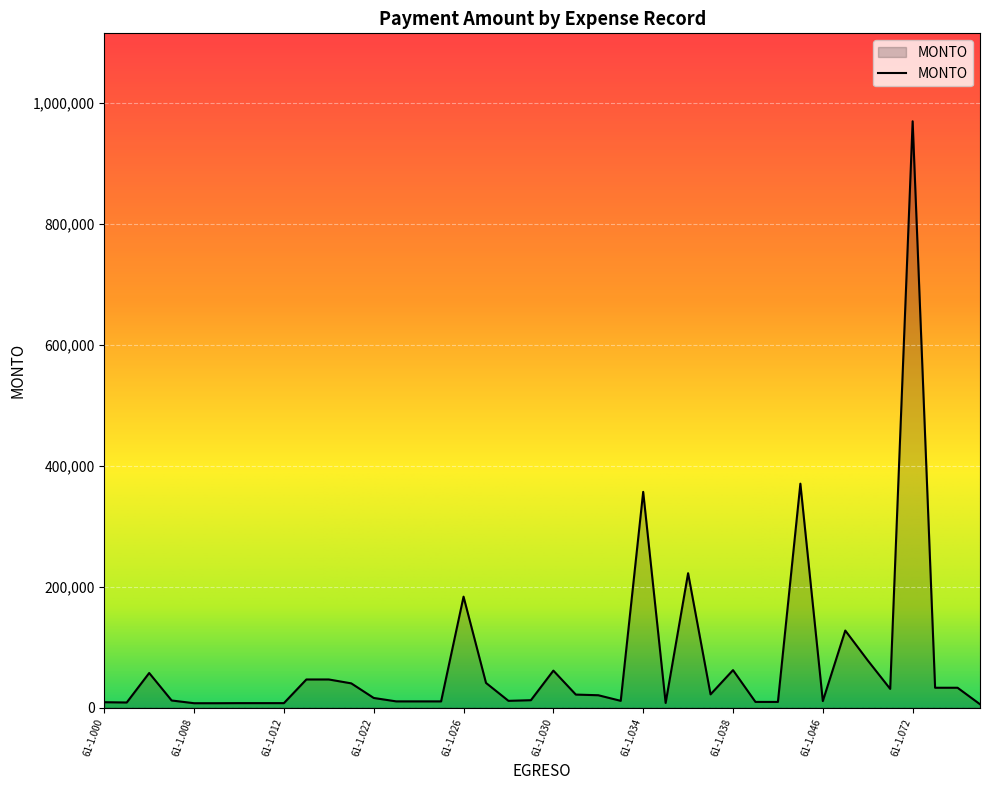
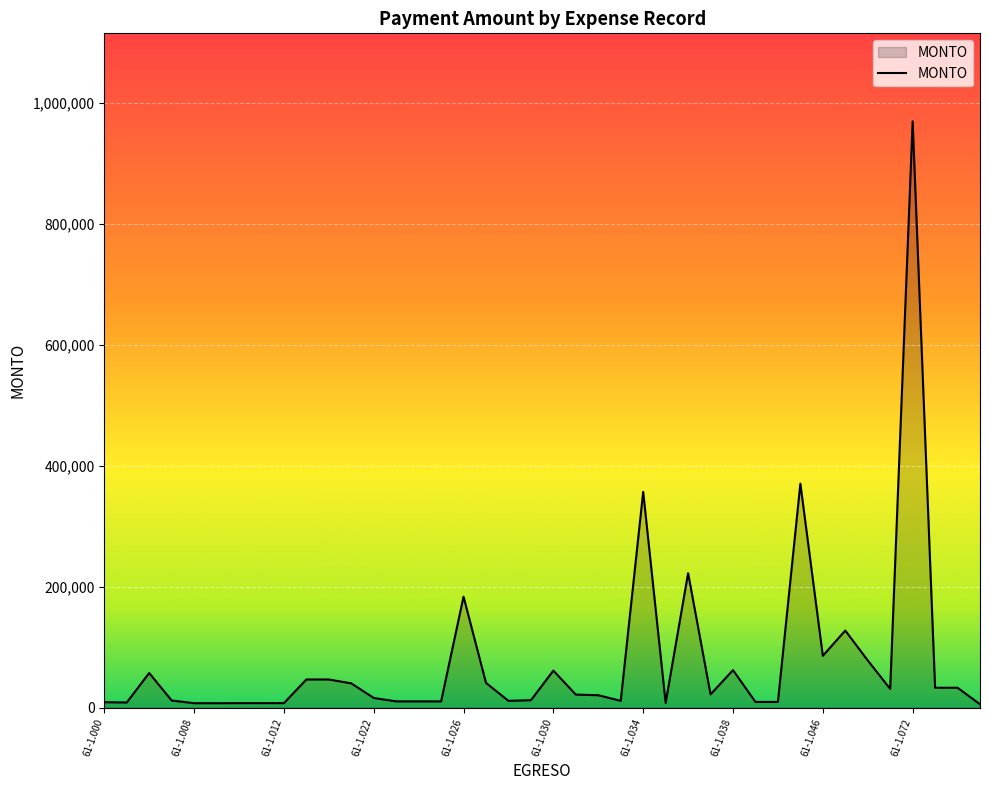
  {
    "61-1.000": "10,000",
    "61-1.008": "10,000",
    "61-1.012": "10,000",
    "61-1.022": "20,000",
    "61-1.026": "180,000",
    "61-1.030": "60,000",
    "61-1.034": "360,000",
    "61-1.038": "60,000",
-   "61-1.046": "10,000",
+   "61-1.046": "90,000",
    "61-1.072": "970,000"
  }
